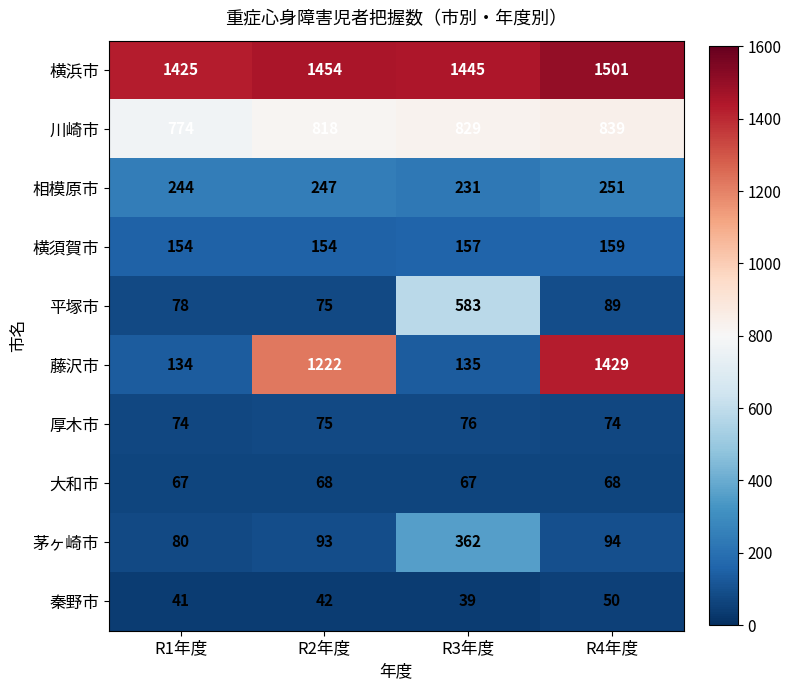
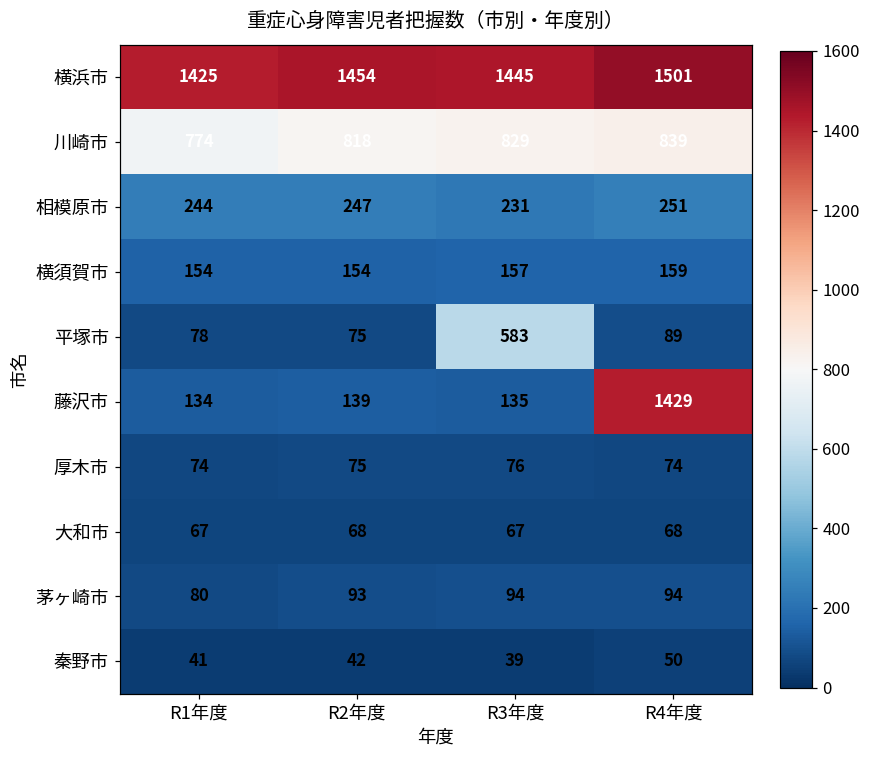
  {
    "横浜市": {
      "R1年度": 1425,
      "R2年度": 1454,
      "R3年度": 1445,
      "R4年度": 1501
    },
    "相模原市": {
      "R1年度": 244,
      "R2年度": 247,
      "R3年度": 231,
      "R4年度": 251
    },
    "横須賀市": {
      "R1年度": 154,
      "R2年度": 154,
      "R3年度": 157,
      "R4年度": 159
    },
    "平塚市": {
      "R1年度": 78,
      "R2年度": 75,
      "R3年度": 583,
      "R4年度": 89
    },
    "藤沢市": {
      "R1年度": 134,
-     "R2年度": 1222,
+     "R2年度": 139,
      "R3年度": 135,
      "R4年度": 1429
    },
    "厚木市": {
      "R1年度": 74,
      "R2年度": 75,
      "R3年度": 76,
      "R4年度": 74
    },
    "大和市": {
      "R1年度": 67,
      "R2年度": 68,
      "R3年度": 67,
      "R4年度": 68
    },
    "茅ヶ崎市": {
      "R1年度": 80,
      "R2年度": 93,
-     "R3年度": 362,
+     "R3年度": 94,
      "R4年度": 94
    },
    "秦野市": {
      "R1年度": 41,
      "R2年度": 42,
      "R3年度": 39,
      "R4年度": 50
    }
  }
